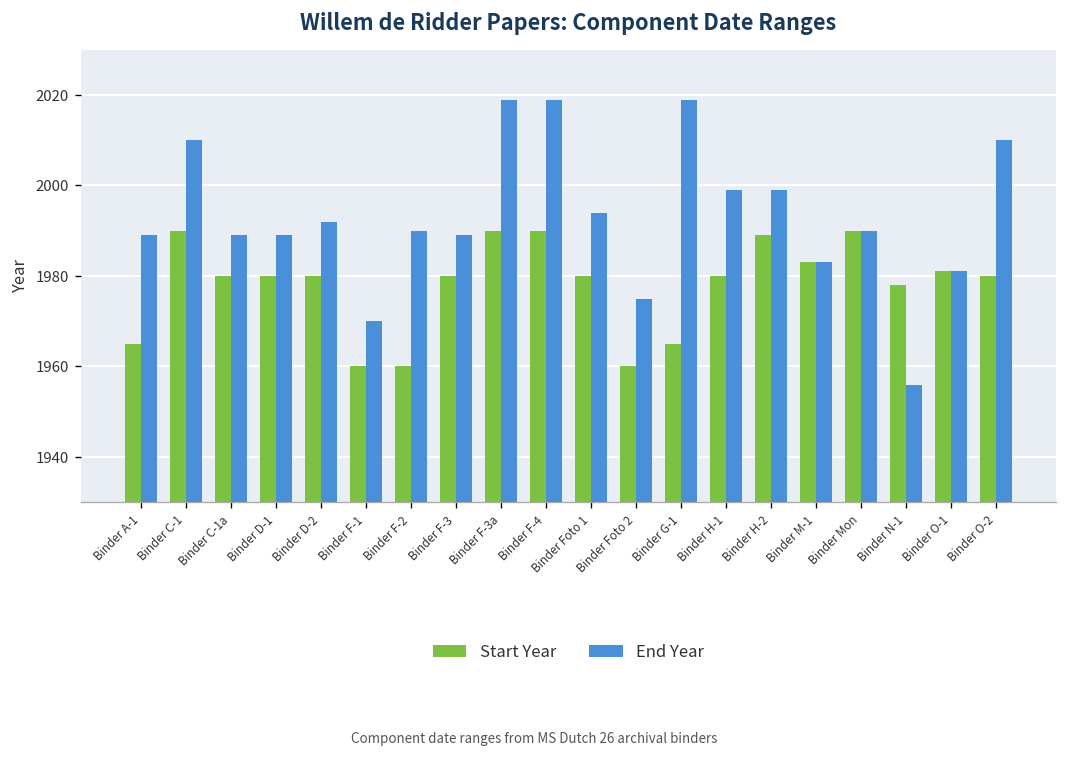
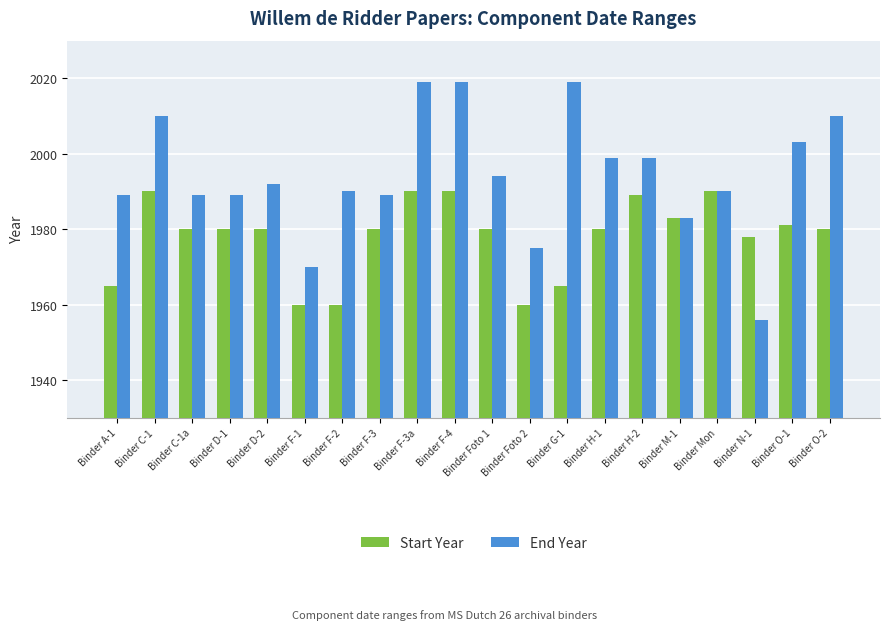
  {
    "Start Year": {
      "Binder A-1": 1965,
      "Binder C-1": 1990,
      "Binder C-1a": 1980,
      "Binder D-1": 1980,
      "Binder D-2": 1980,
      "Binder F-1": 1960,
      "Binder F-2": 1960,
      "Binder F-3": 1980,
      "Binder F-3a": 1990,
      "Binder F-4": 1990,
      "Binder Foto 1": 1980,
      "Binder Foto 2": 1960,
      "Binder G-1": 1965,
      "Binder H-1": 1980,
      "Binder H-2": 1989,
      "Binder M-1": 1983,
      "Binder Mon": 1990,
      "Binder N-1": 1978,
      "Binder O-1": 1981,
      "Binder O-2": 1980
    },
    "End Year": {
      "Binder A-1": 1989,
      "Binder C-1": 2010,
      "Binder C-1a": 1989,
      "Binder D-1": 1989,
      "Binder D-2": 1992,
      "Binder F-1": 1970,
      "Binder F-2": 1990,
      "Binder F-3": 1989,
      "Binder F-3a": 2019,
      "Binder F-4": 2019,
      "Binder Foto 1": 1994,
      "Binder Foto 2": 1975,
      "Binder G-1": 2019,
      "Binder H-1": 1999,
      "Binder H-2": 1999,
      "Binder M-1": 1983,
      "Binder Mon": 1990,
      "Binder N-1": 1956,
-     "Binder O-1": 1981,
+     "Binder O-1": 2003,
      "Binder O-2": 2010
    }
  }
